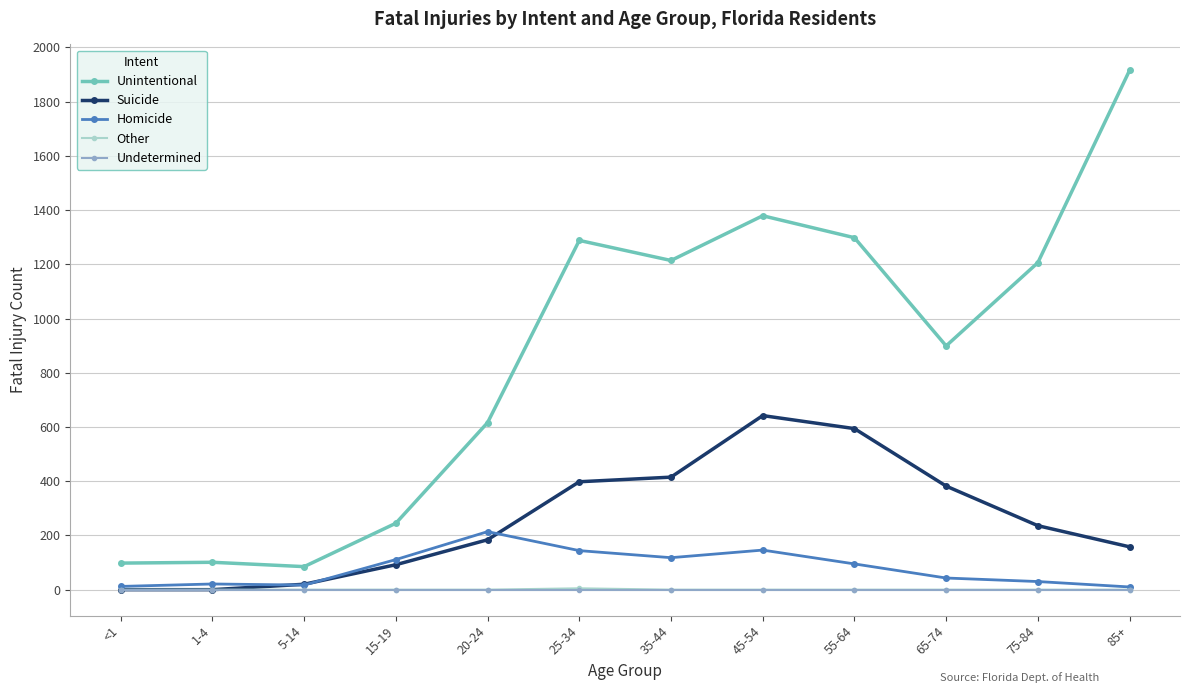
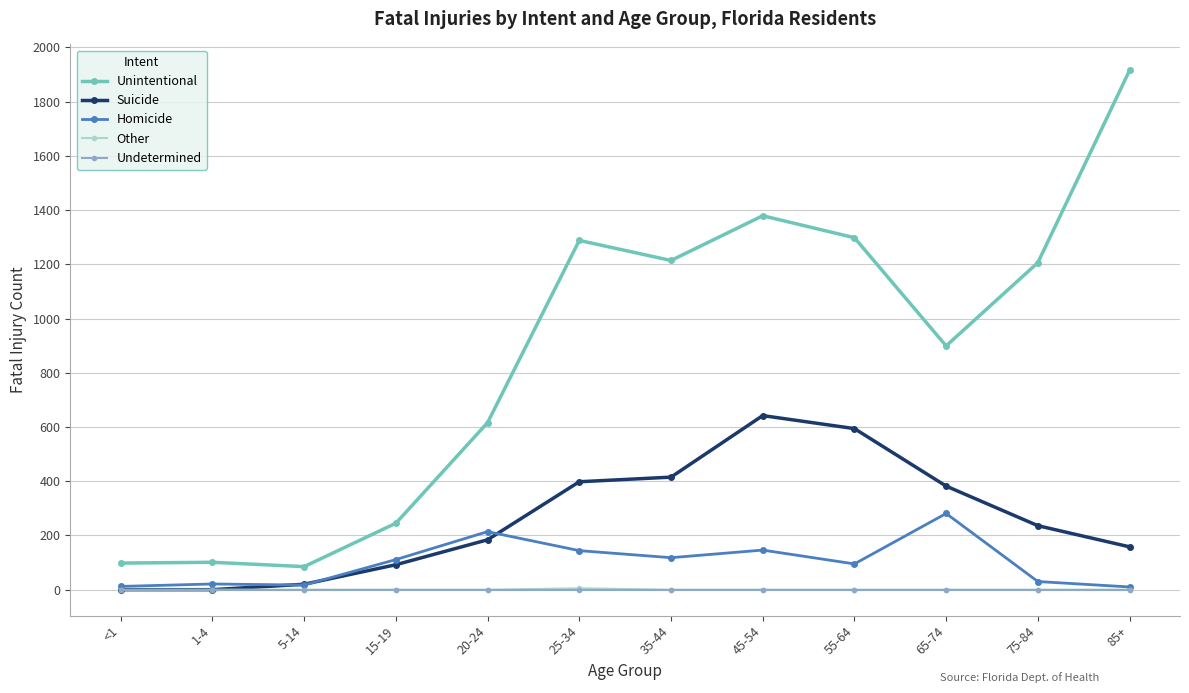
  {
    "Suicide": {
      "15-19": 90,
      "20-24": 180,
      "25-34": 400,
      "35-44": 420,
      "45-54": 640,
      "55-64": 590,
      "65-74": 380,
      "75-84": 240,
      "85+": 160
    },
    "Homicide": {
      "<1": 10,
      "1-4": 20,
      "15-19": 110,
      "20-24": 210,
      "25-34": 140,
      "35-44": 120,
      "45-54": 150,
      "55-64": 100,
-     "65-74": 40,
+     "65-74": 280,
      "75-84": 30,
      "85+": 10
    }
  }
